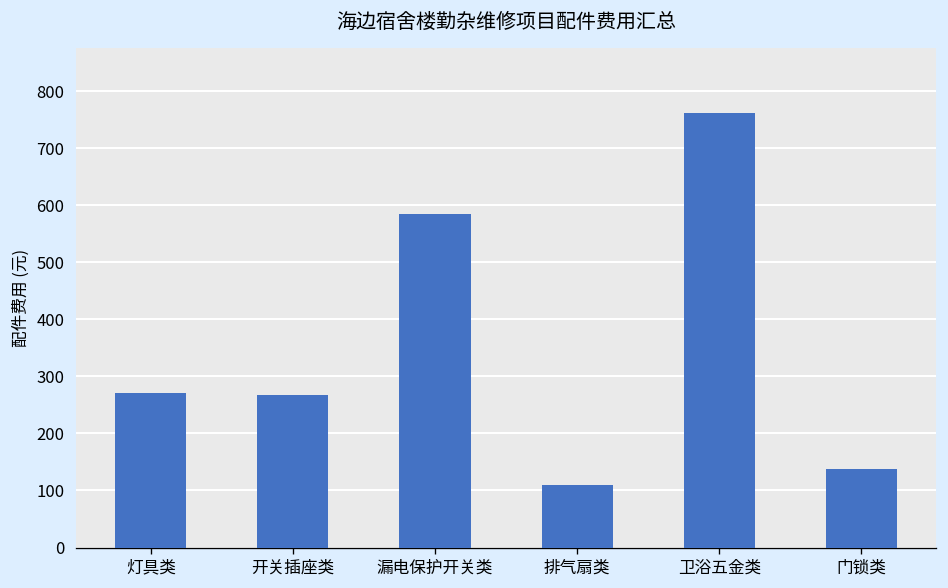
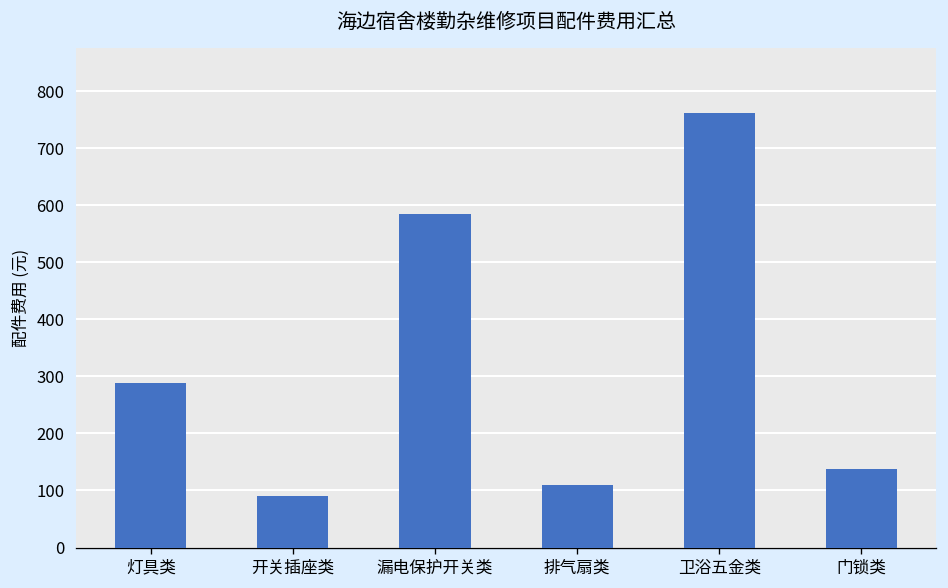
  {
-   "灯具类": 270,
-   "开关插座类": 270,
+   "灯具类": 290,
+   "开关插座类": 90,
    "漏电保护开关类": 590,
    "排气扇类": 110,
    "卫浴五金类": 760,
    "门锁类": 140
  }
